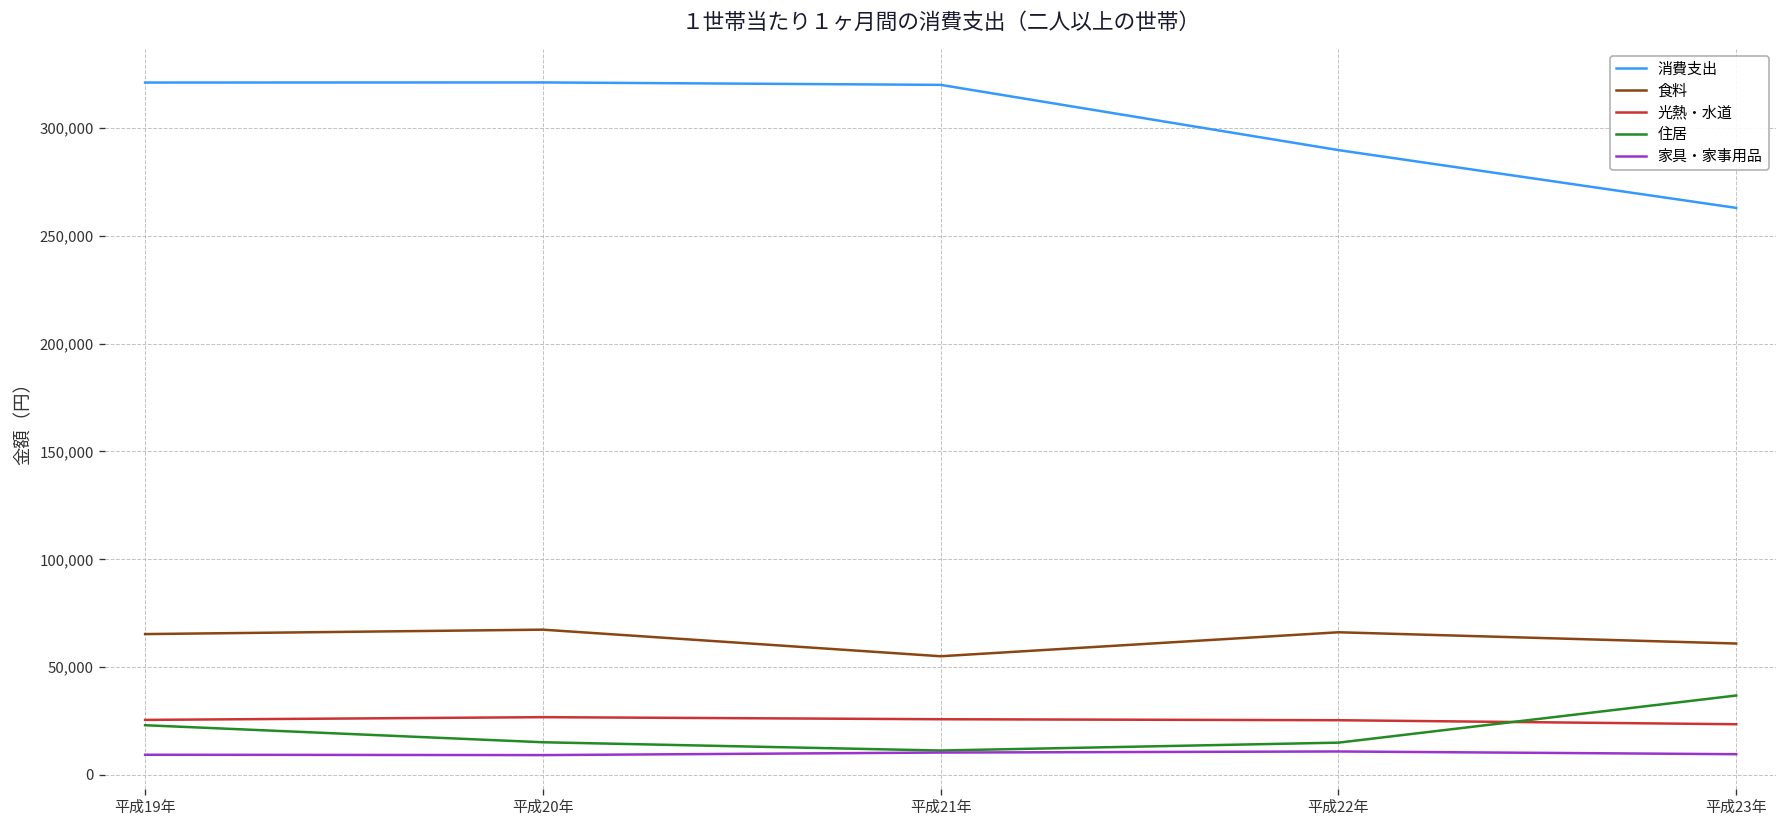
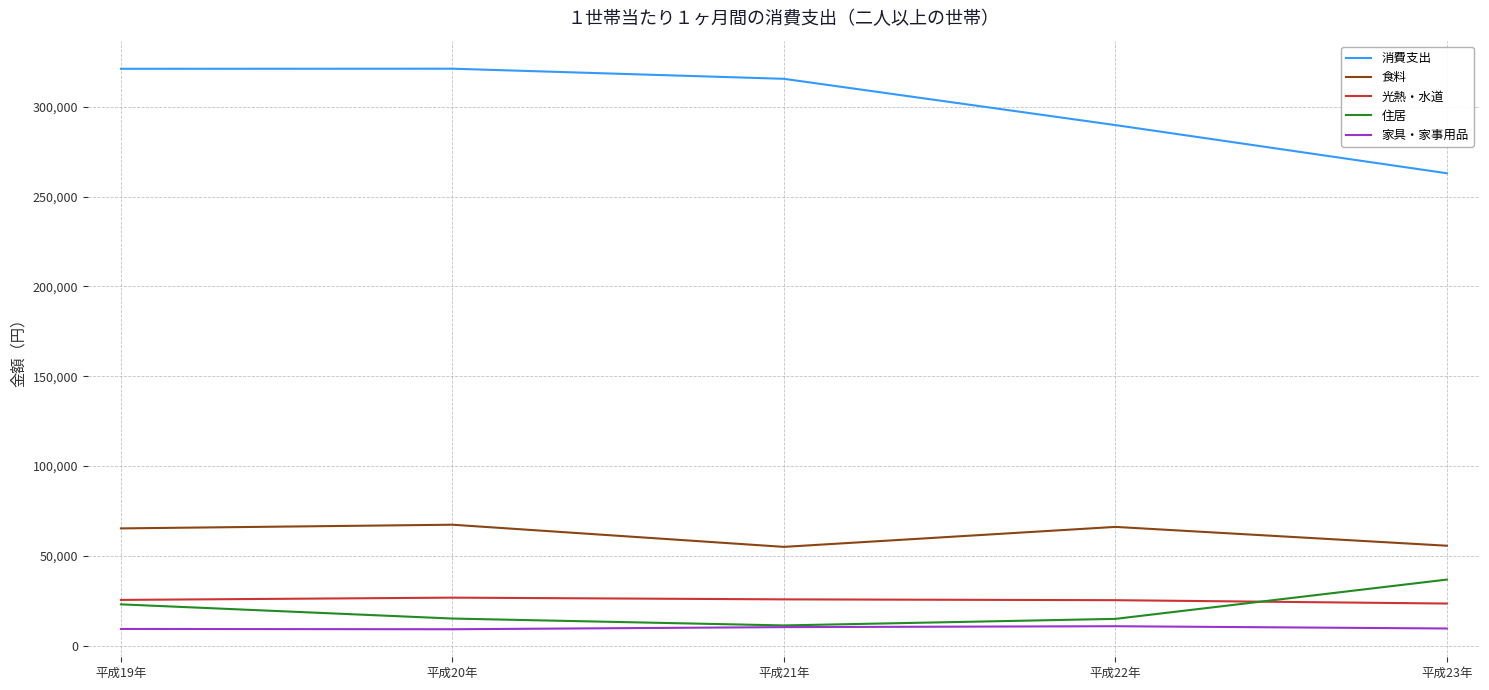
  {
    "消費支出": {
      "平成19年": "321,000",
      "平成20年": "321,000",
-     "平成21年": "320,000",
+     "平成21年": "316,000",
      "平成22年": "290,000",
      "平成23年": "263,000"
    },
    "食料": {
      "平成19年": "65,000",
      "平成20年": "67,000",
      "平成21年": "55,000",
      "平成22年": "66,000",
-     "平成23年": "61,000"
+     "平成23年": "56,000"
    },
    "光熱・水道": {
      "平成19年": "26,000",
      "平成20年": "27,000",
      "平成21年": "26,000",
      "平成22年": "25,000",
      "平成23年": "24,000"
    },
    "住居": {
      "平成19年": "23,000",
      "平成20年": "15,000",
      "平成22年": "15,000",
      "平成23年": "37,000"
    },
    "家具・家事用品": {
      "平成19年": "9,000",
      "平成20年": "9,000",
      "平成22年": "11,000",
      "平成23年": "10,000"
    }
  }
